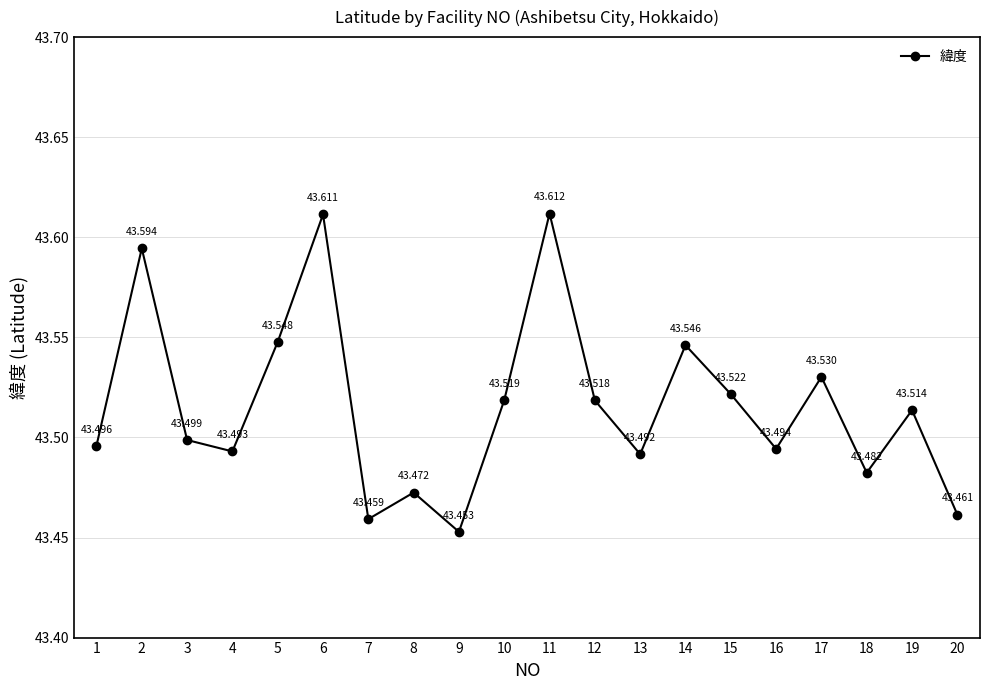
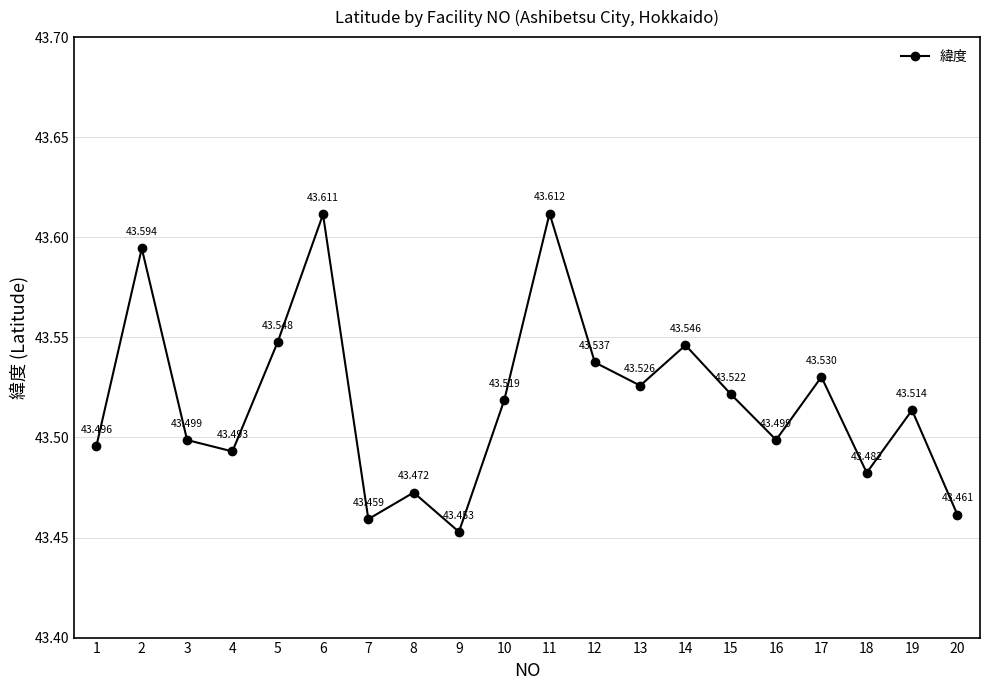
  {
    "1": 43.496,
    "2": 43.594,
    "3": 43.499,
    "4": 43.493,
    "5": 43.548,
    "6": 43.611,
    "7": 43.459,
    "8": 43.472,
    "9": 43.453,
    "10": 43.519,
    "11": 43.612,
-   "12": 43.518,
-   "13": 43.492,
+   "12": 43.537,
+   "13": 43.526,
    "14": 43.546,
    "15": 43.522,
-   "16": 43.494,
+   "16": 43.499,
    "17": 43.530,
    "18": 43.482,
    "19": 43.514,
    "20": 43.461
  }
